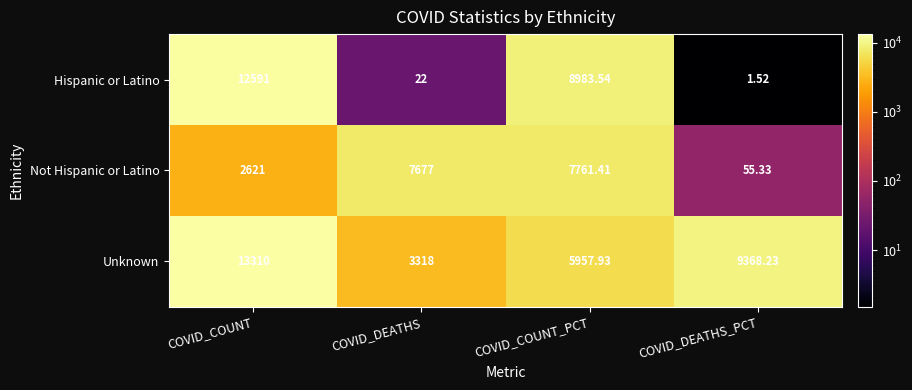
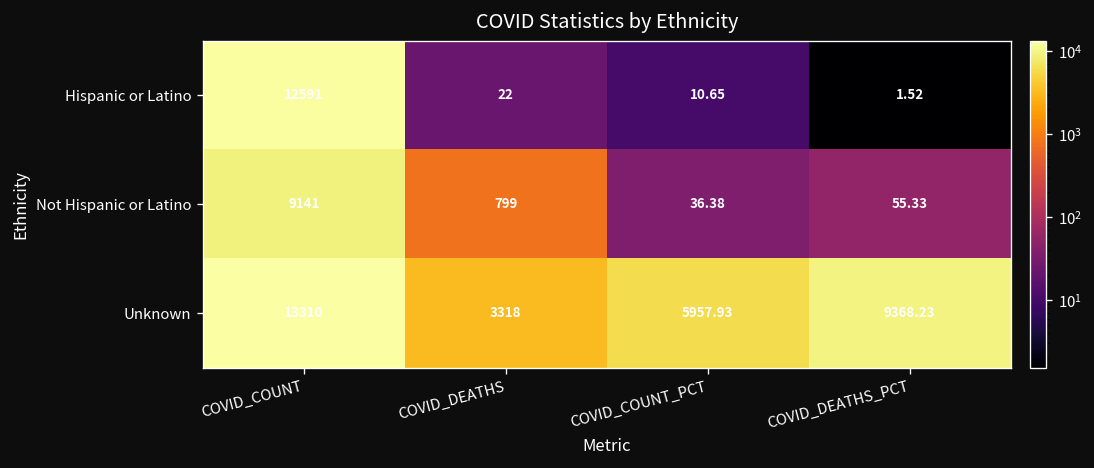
  {
    "Hispanic or Latino": {
      "COVID_COUNT": 12591,
      "COVID_DEATHS": 22,
-     "COVID_COUNT_PCT": 8983.54,
+     "COVID_COUNT_PCT": 10.65,
      "COVID_DEATHS_PCT": 1.52
    },
    "Not Hispanic or Latino": {
-     "COVID_COUNT": 2621,
-     "COVID_DEATHS": 7677,
-     "COVID_COUNT_PCT": 7761.41,
+     "COVID_COUNT": 9141,
+     "COVID_DEATHS": 799,
+     "COVID_COUNT_PCT": 36.38,
      "COVID_DEATHS_PCT": 55.33
    },
    "Unknown": {
      "COVID_COUNT": 13310,
      "COVID_DEATHS": 3318,
      "COVID_COUNT_PCT": 5957.93,
      "COVID_DEATHS_PCT": 9368.23
    }
  }
